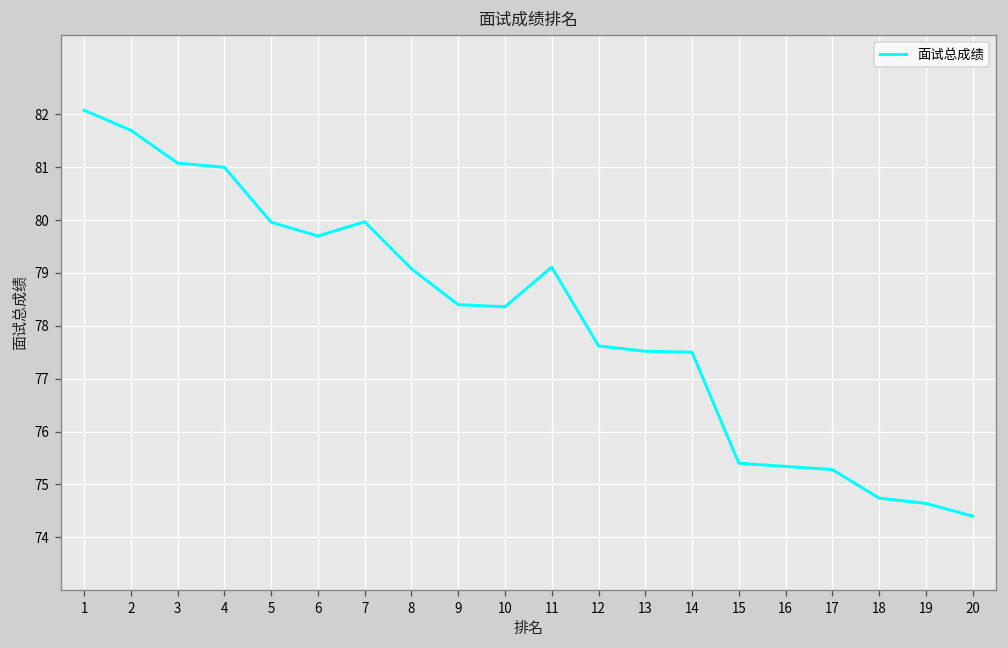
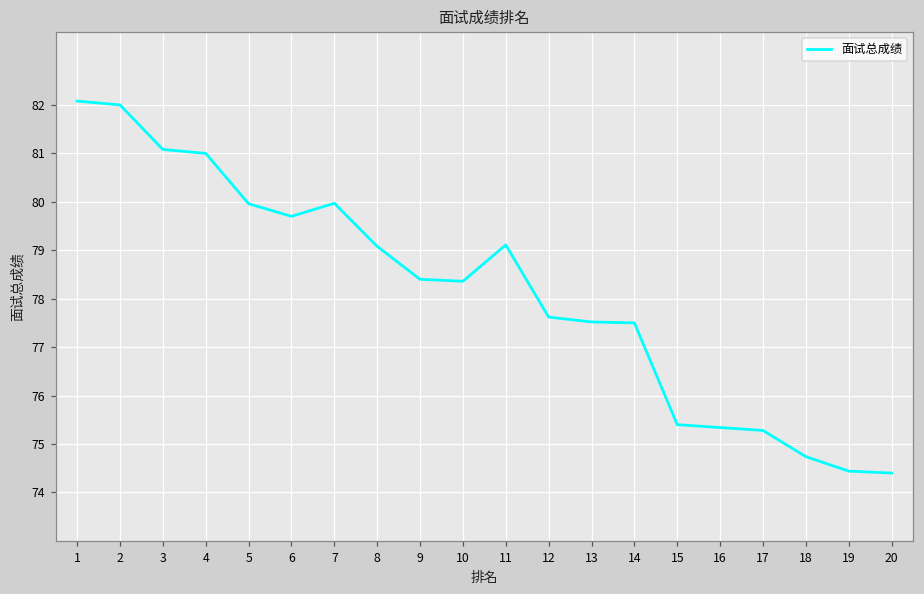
  {
    "1": 82.1,
-   "2": 81.7,
+   "2": 82.0,
    "3": 81.1,
    "4": 81.0,
    "5": 80.0,
    "6": 79.7,
    "7": 80.0,
    "8": 79.1,
    "9": 78.4,
    "10": 78.4,
    "11": 79.1,
    "12": 77.6,
    "13": 77.5,
    "14": 77.5,
    "15": 75.4,
    "16": 75.3,
    "17": 75.3,
    "18": 74.7,
-   "19": 74.6,
+   "19": 74.4,
    "20": 74.4
  }
